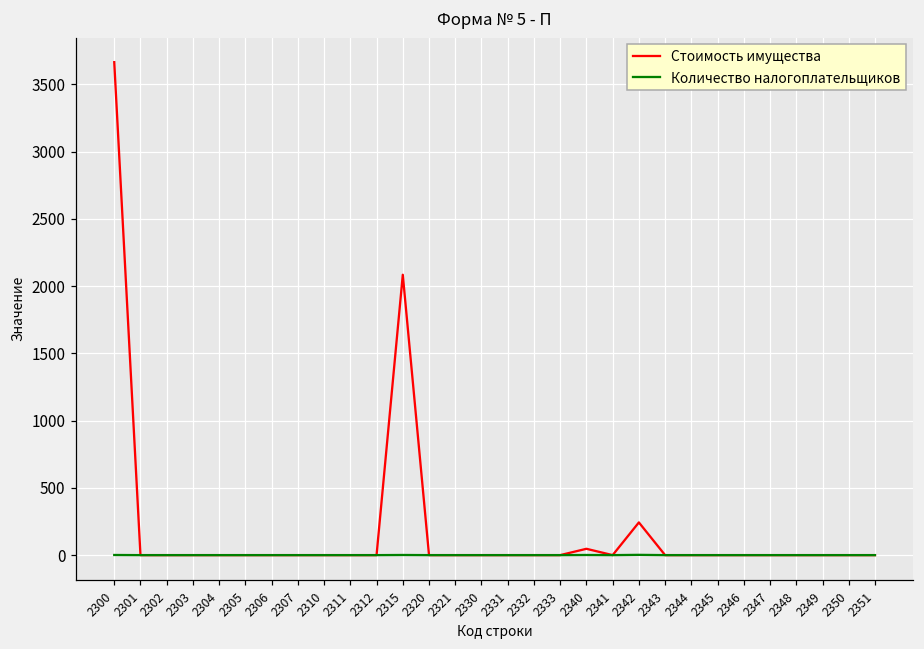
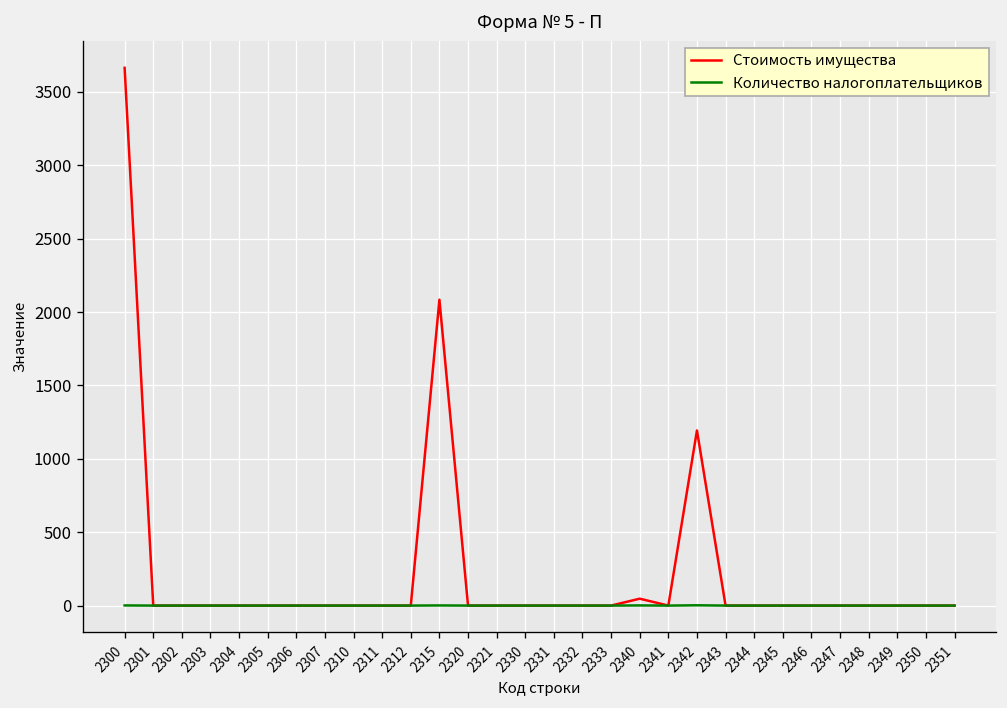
  {
    "Стоимость имущества": {
      "2300": 3660,
      "2315": 2080,
      "2340": 50,
-     "2342": 240
+     "2342": 1190
    },
    "Количество налогоплательщиков": {
      "2300": 0,
      "2315": 0,
      "2340": 0,
      "2342": 0
    }
  }
